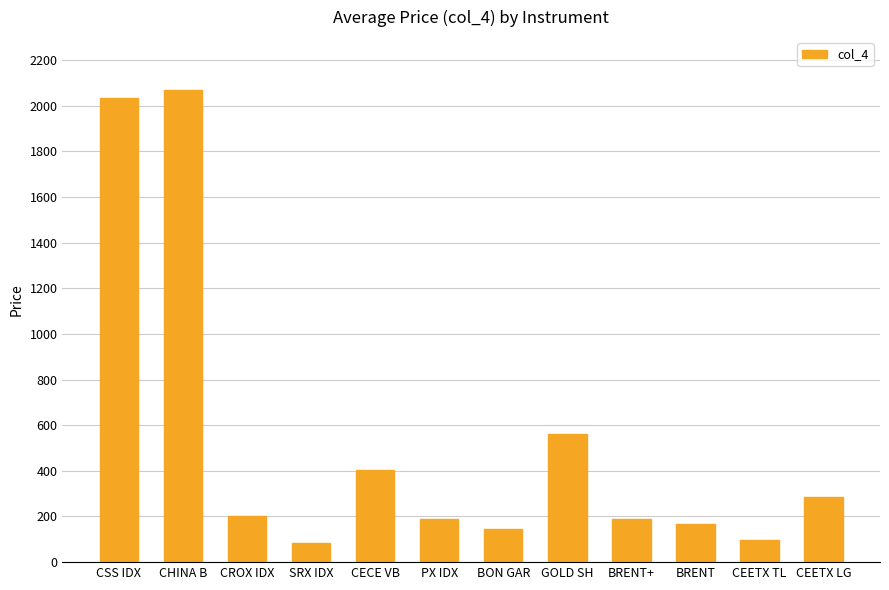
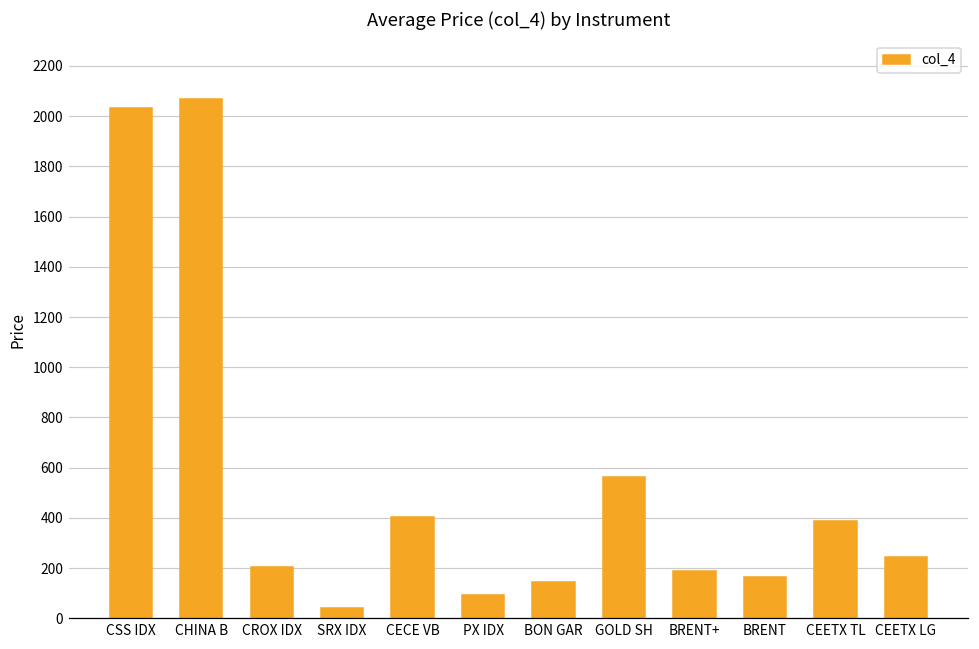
  {
    "CSS IDX": 2030,
    "CHINA B": 2070,
    "CROX IDX": 200,
-   "SRX IDX": 80,
+   "SRX IDX": 40,
    "CECE VB": 400,
-   "PX IDX": 190,
+   "PX IDX": 90,
    "BON GAR": 150,
    "GOLD SH": 560,
    "BRENT+": 190,
    "BRENT": 170,
-   "CEETX TL": 100,
-   "CEETX LG": 290
+   "CEETX TL": 390,
+   "CEETX LG": 240
  }
